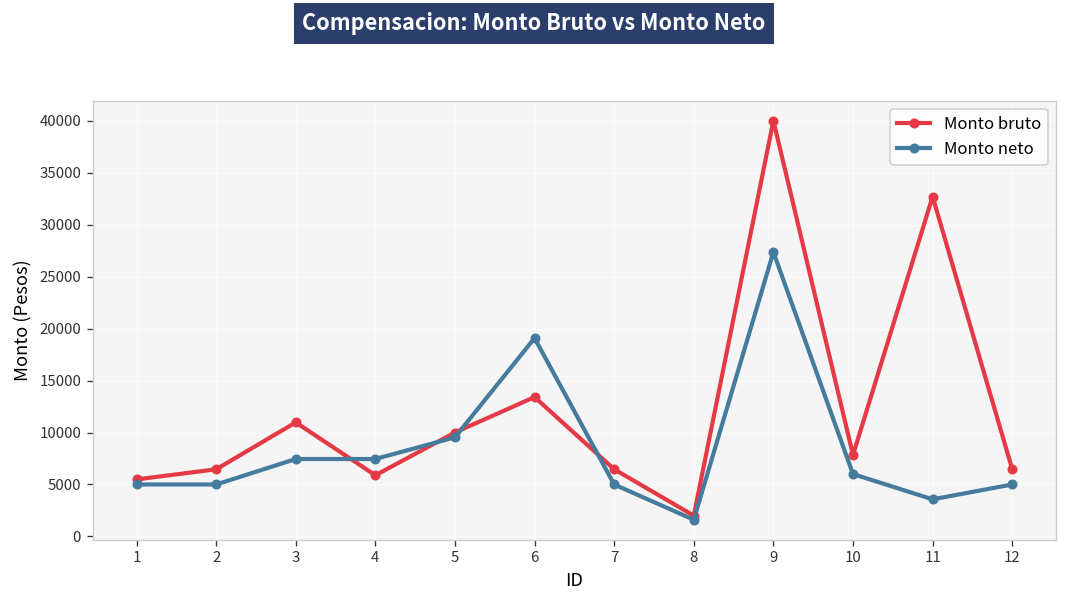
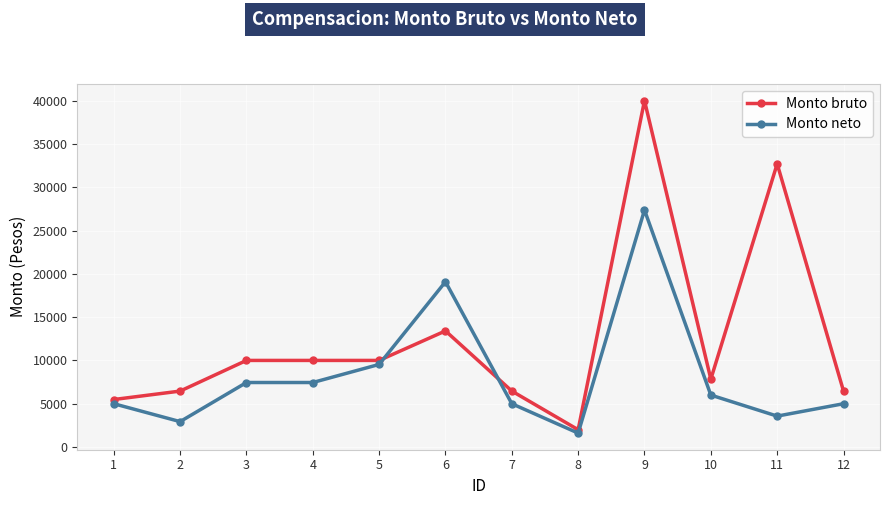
  {
    "Monto bruto": {
      "1": 5000,
      "2": 6000,
-     "3": 11000,
-     "4": 6000,
+     "3": 10000,
+     "4": 10000,
      "5": 10000,
      "6": 13000,
      "7": 6000,
      "8": 2000,
      "9": 40000,
      "10": 8000,
      "11": 33000,
      "12": 6000
    },
    "Monto neto": {
      "1": 5000,
-     "2": 5000,
+     "2": 3000,
      "3": 7000,
      "4": 7000,
      "5": 10000,
      "6": 19000,
      "7": 5000,
      "8": 2000,
      "9": 27000,
      "10": 6000,
      "11": 4000,
      "12": 5000
    }
  }
